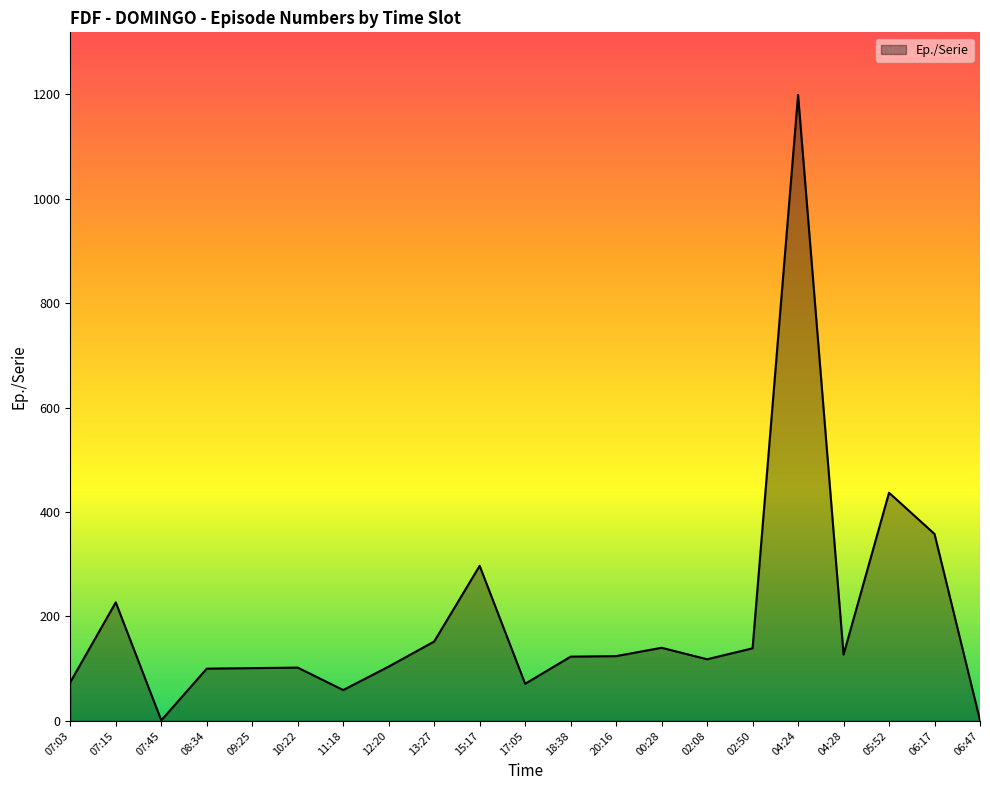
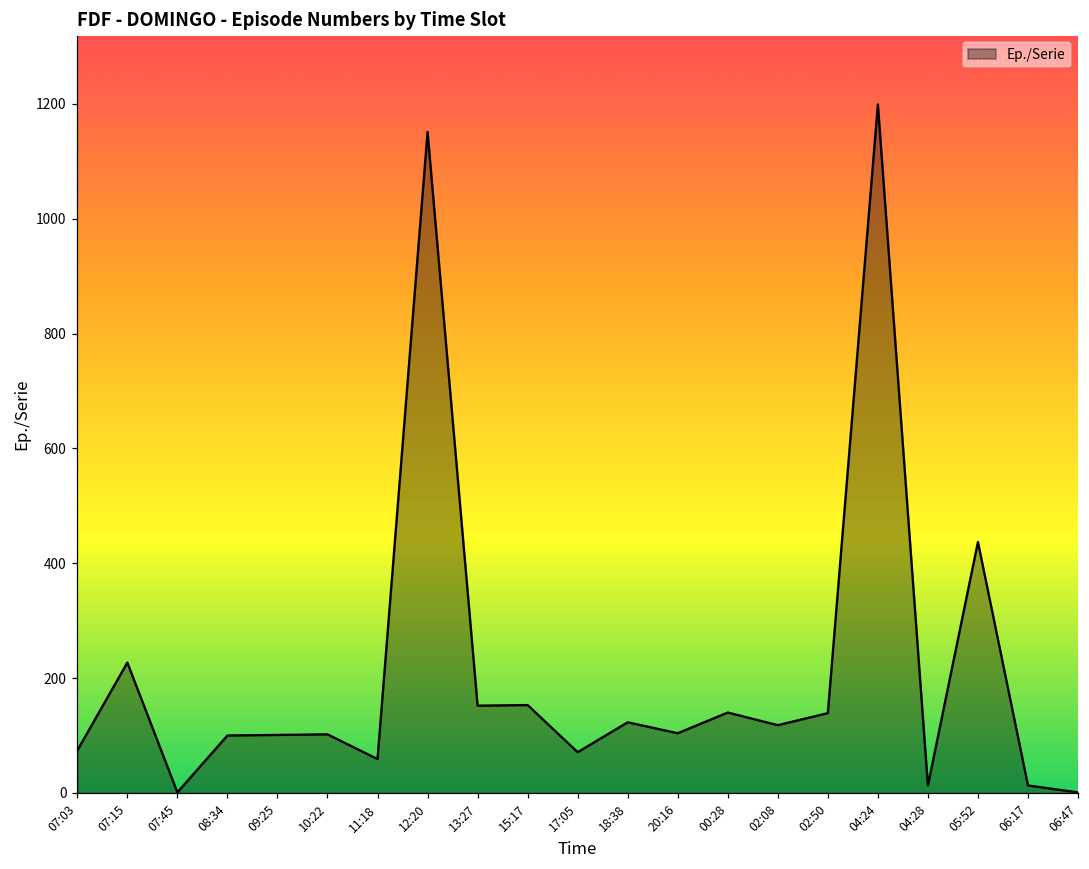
  {
    "07:03": 70,
    "07:15": 230,
    "07:45": 0,
    "08:34": 100,
    "09:25": 100,
    "10:22": 100,
    "11:18": 60,
-   "12:20": 100,
+   "12:20": 1150,
    "13:27": 150,
-   "15:17": 300,
+   "15:17": 150,
    "17:05": 70,
    "18:38": 120,
-   "20:16": 120,
+   "20:16": 100,
    "00:28": 140,
    "02:08": 120,
    "02:50": 140,
    "04:24": 1200,
-   "04:28": 130,
+   "04:28": 10,
    "05:52": 440,
-   "06:17": 360,
+   "06:17": 10,
    "06:47": 0
  }
